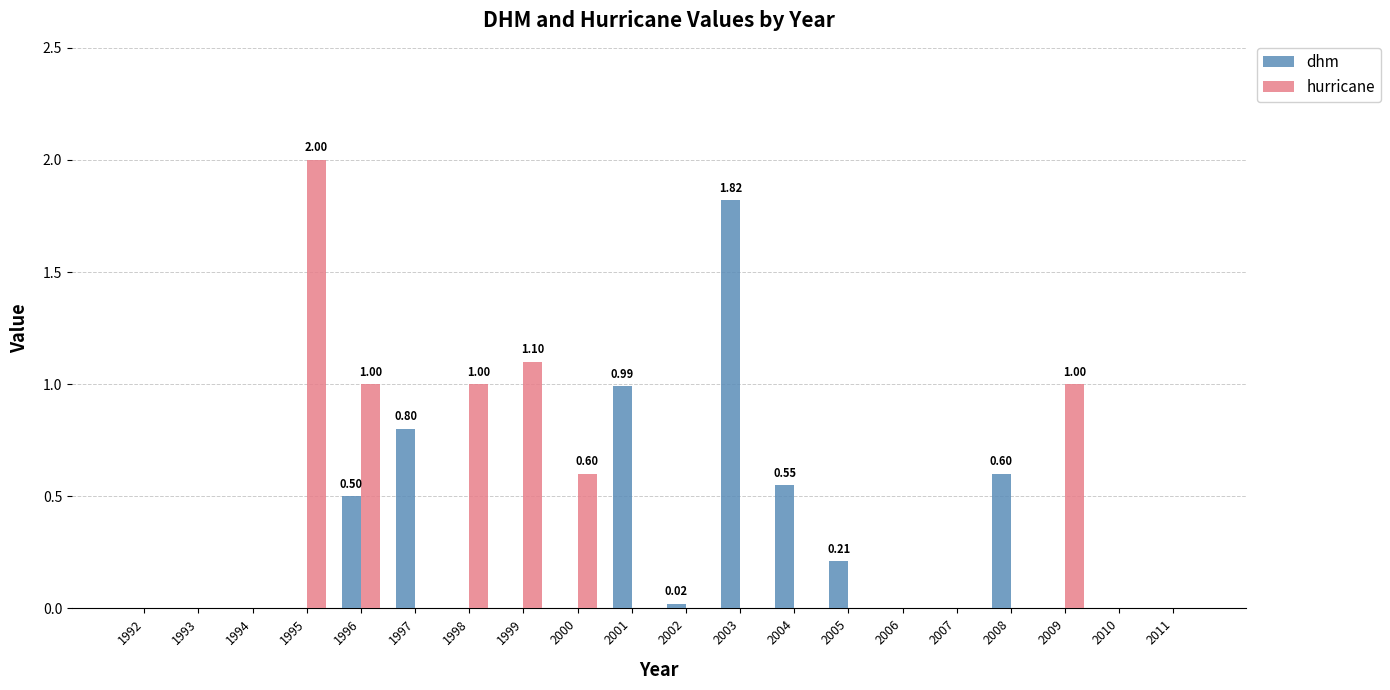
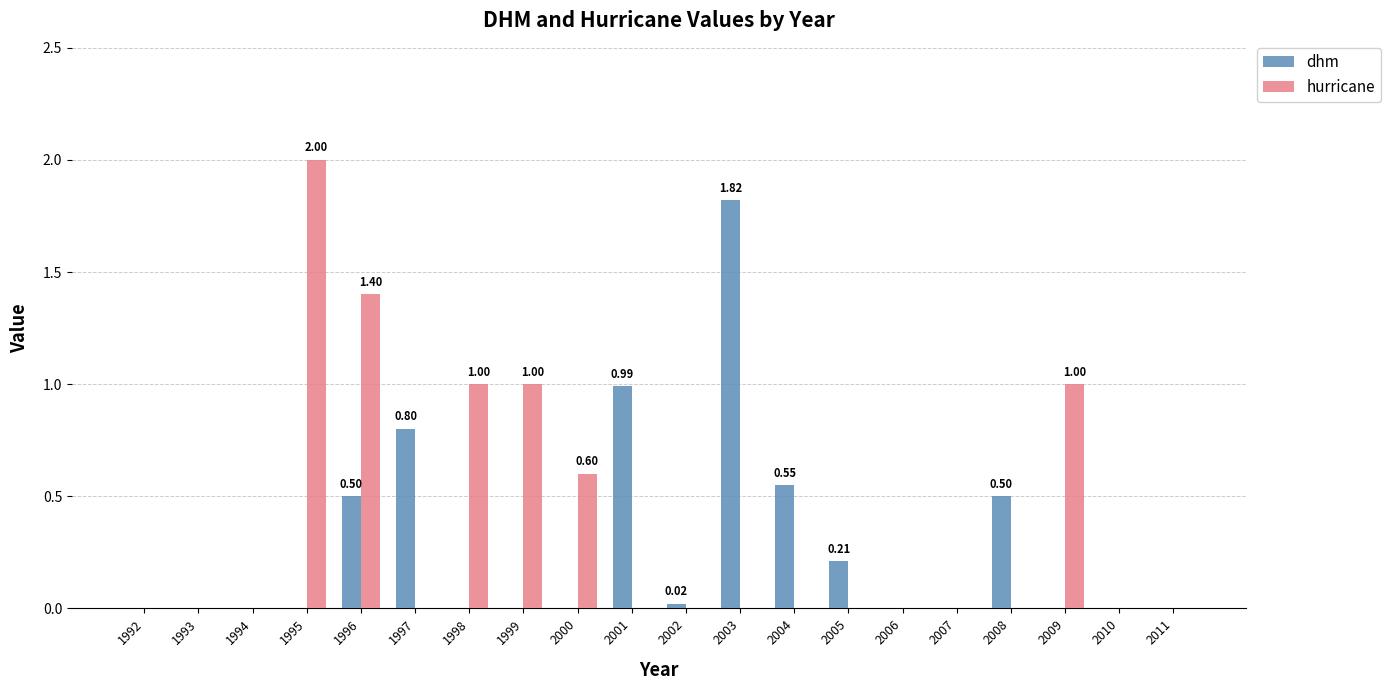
  {
    "dhm": {
      "1996": 0.50,
      "1997": 0.80,
      "2001": 0.99,
      "2002": 0.02,
      "2003": 1.82,
      "2004": 0.55,
      "2005": 0.21,
-     "2008": 0.60
+     "2008": 0.50
    },
    "hurricane": {
      "1995": 2.00,
-     "1996": 1.00,
+     "1996": 1.40,
      "1998": 1.00,
-     "1999": 1.10,
+     "1999": 1.00,
      "2000": 0.60,
      "2009": 1.00
    }
  }
